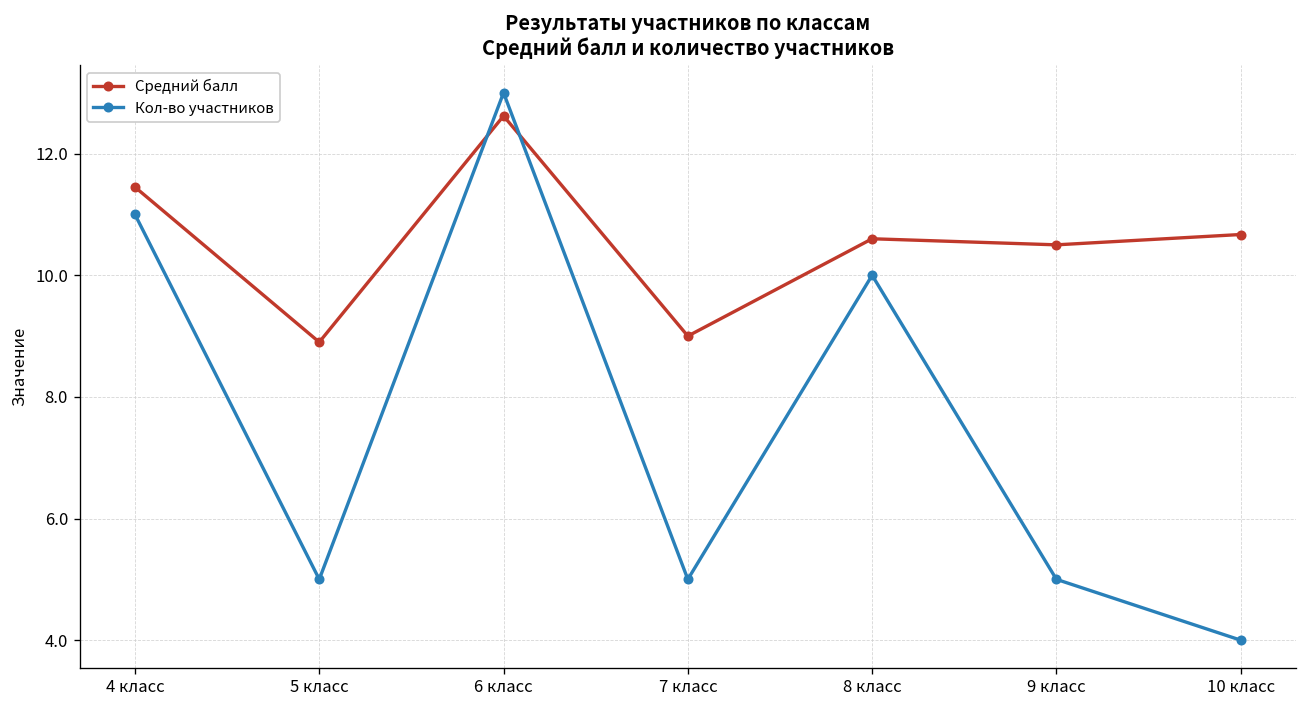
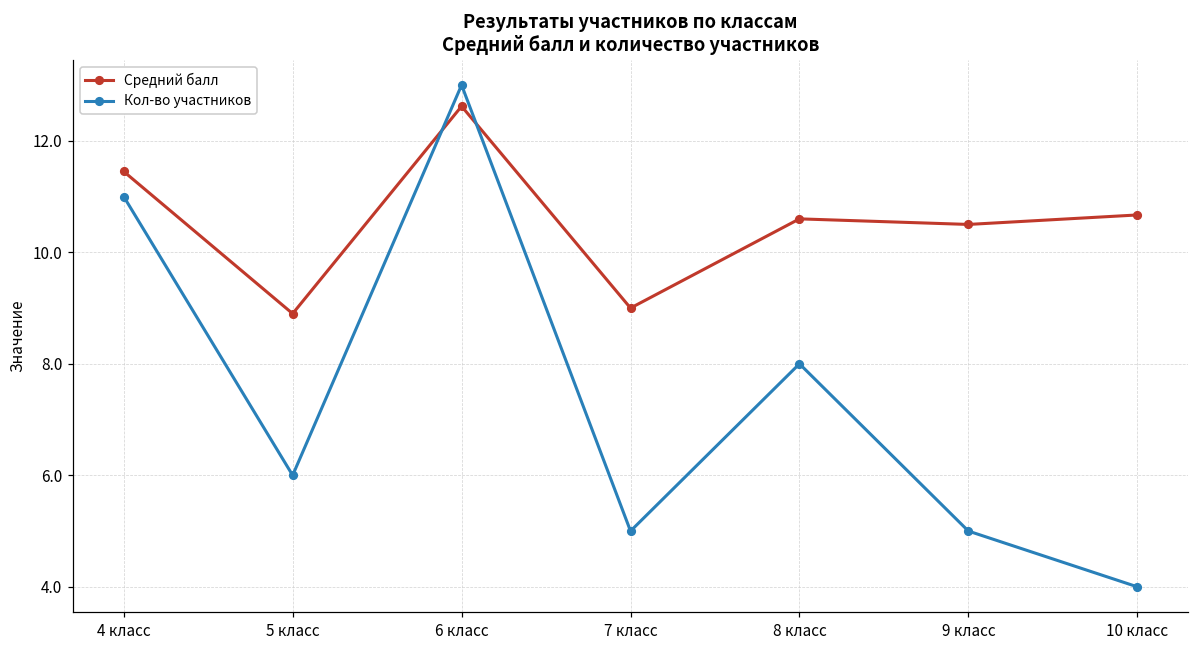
  {
    "Средний балл": {
      "4 класс": 11.5,
      "5 класс": 8.9,
      "6 класс": 12.6,
      "7 класс": 9,
      "8 класс": 10.6,
      "9 класс": 10.5,
      "10 класс": 10.7
    },
    "Кол-во участников": {
      "4 класс": 11,
-     "5 класс": 5,
+     "5 класс": 6,
      "6 класс": 13,
      "7 класс": 5,
-     "8 класс": 10,
+     "8 класс": 8,
      "9 класс": 5,
      "10 класс": 4
    }
  }
